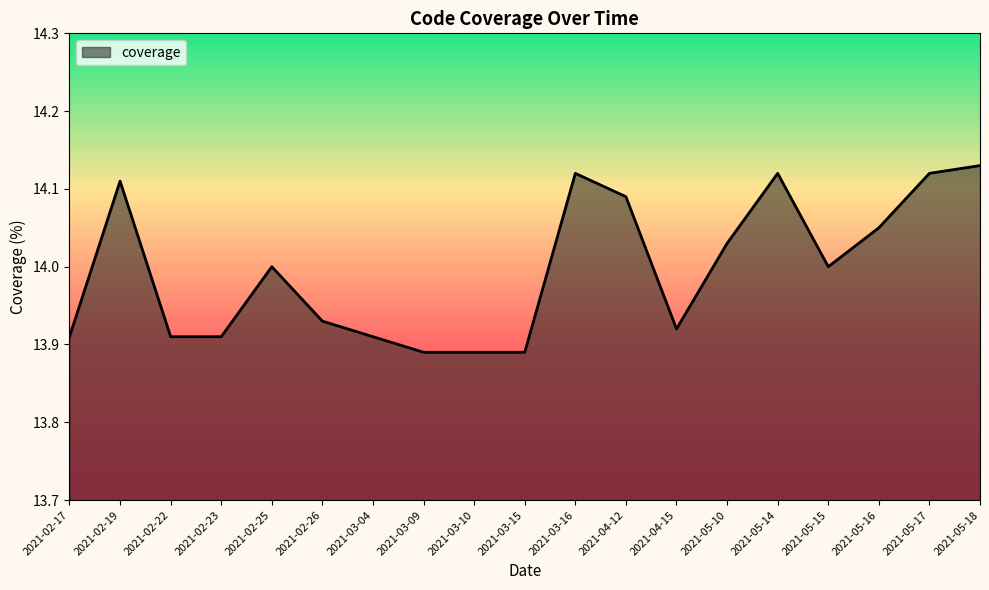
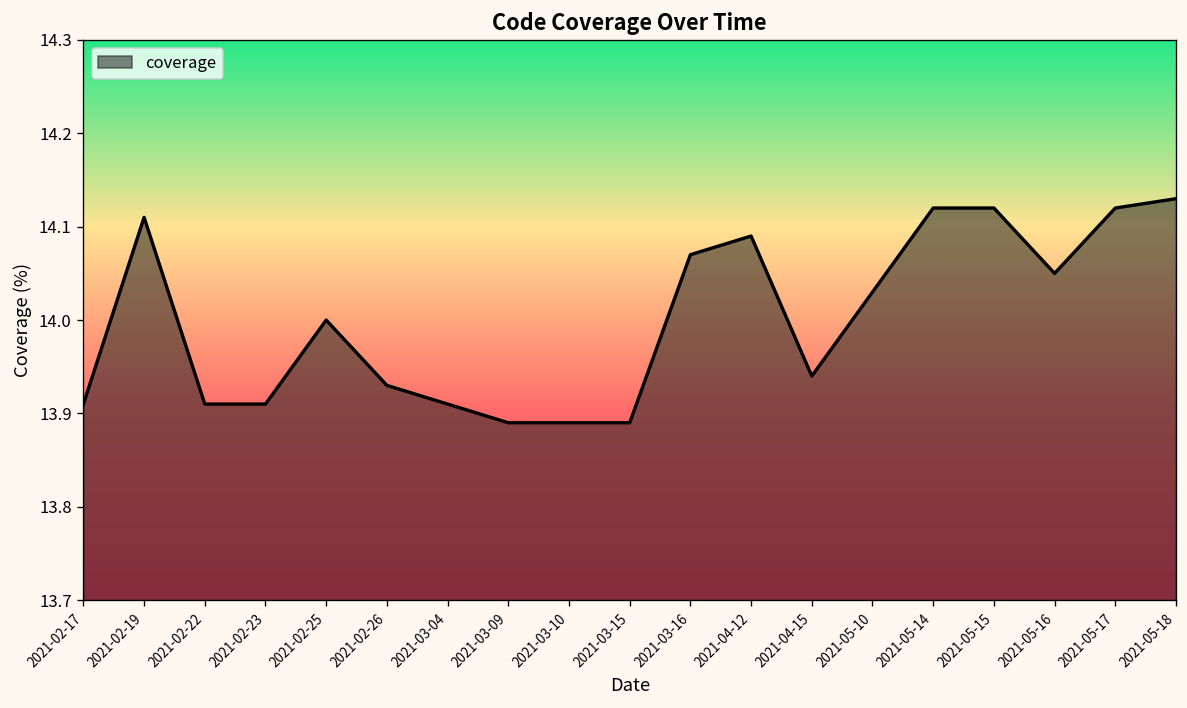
  {
    "2021-02-17": 13.91,
    "2021-02-19": 14.11,
    "2021-02-22": 13.91,
    "2021-02-23": 13.91,
    "2021-02-25": 14.00,
    "2021-02-26": 13.93,
    "2021-03-04": 13.91,
    "2021-03-09": 13.89,
    "2021-03-10": 13.89,
    "2021-03-15": 13.89,
-   "2021-03-16": 14.12,
+   "2021-03-16": 14.07,
    "2021-04-12": 14.09,
-   "2021-04-15": 13.92,
+   "2021-04-15": 13.94,
    "2021-05-10": 14.03,
    "2021-05-14": 14.12,
-   "2021-05-15": 14.00,
+   "2021-05-15": 14.12,
    "2021-05-16": 14.05,
    "2021-05-17": 14.12,
    "2021-05-18": 14.13
  }
